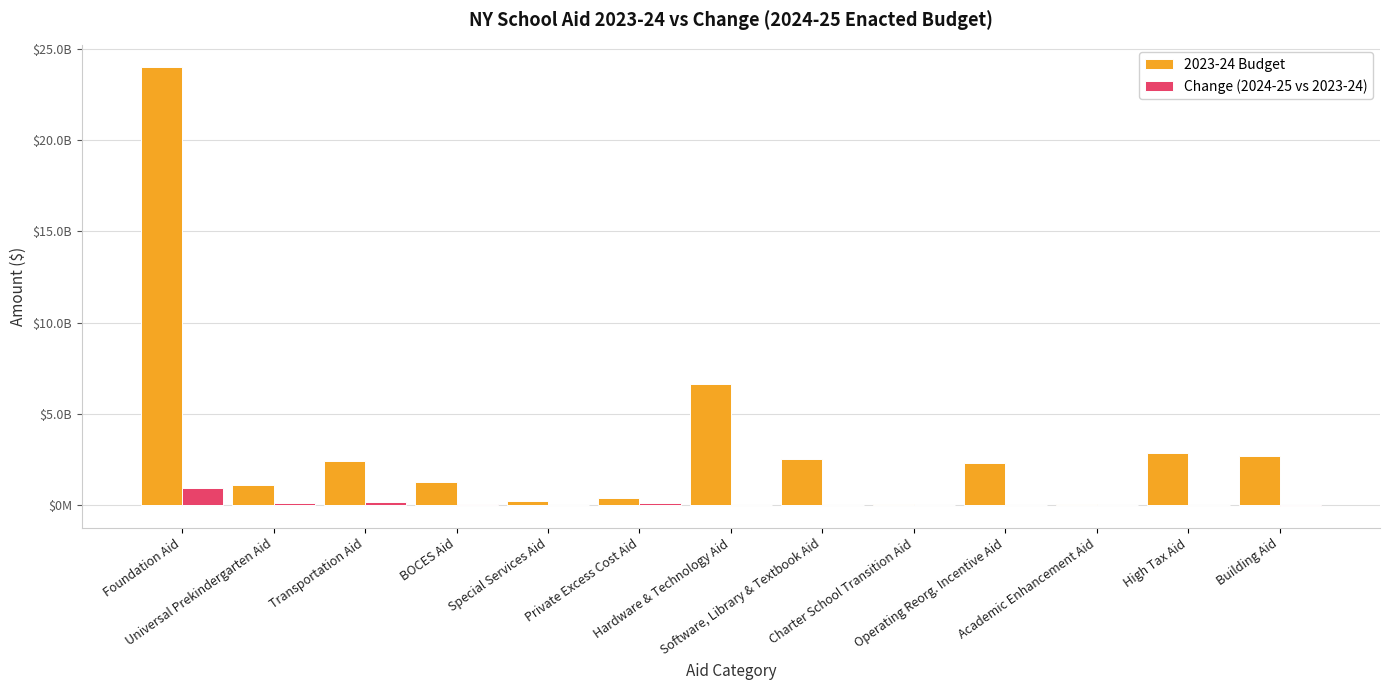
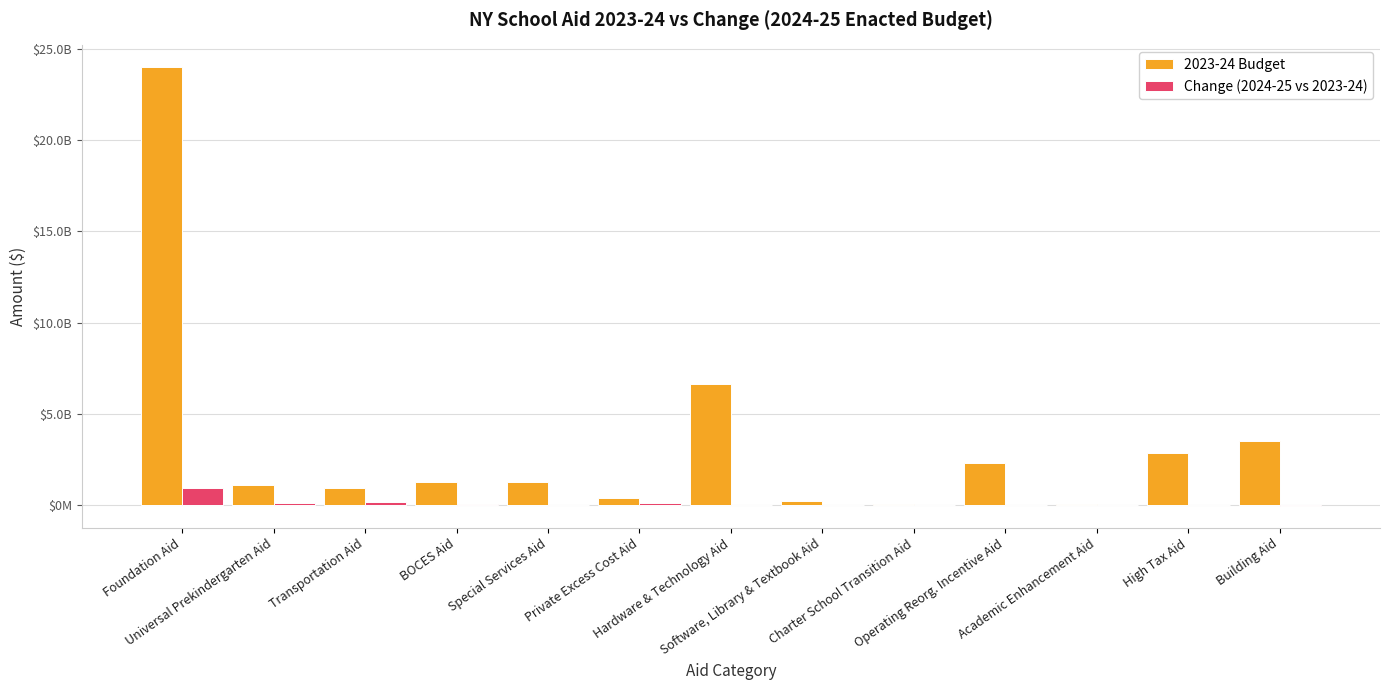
  {
    "2023-24 Budget": {
      "Foundation Aid": "$24000000000",
      "Universal Prekindergarten Aid": "$1100000000",
-     "Transportation Aid": "$2400000000",
+     "Transportation Aid": "$900000000",
      "BOCES Aid": "$1200000000",
-     "Special Services Aid": "$200000000",
+     "Special Services Aid": "$1300000000",
      "Private Excess Cost Aid": "$400000000",
      "Hardware & Technology Aid": "$6600000000",
-     "Software, Library & Textbook Aid": "$2500000000",
+     "Software, Library & Textbook Aid": "$200000000",
      "Operating Reorg. Incentive Aid": "$2300000000",
      "High Tax Aid": "$2800000000",
-     "Building Aid": "$2700000000"
+     "Building Aid": "$3500000000"
    },
    "Change (2024-25 vs 2023-24)": {
      "Foundation Aid": "$900000000",
      "Transportation Aid": "$200000000",
      "Academic Enhancement Aid": "$0",
      "High Tax Aid": "$0"
    }
  }
